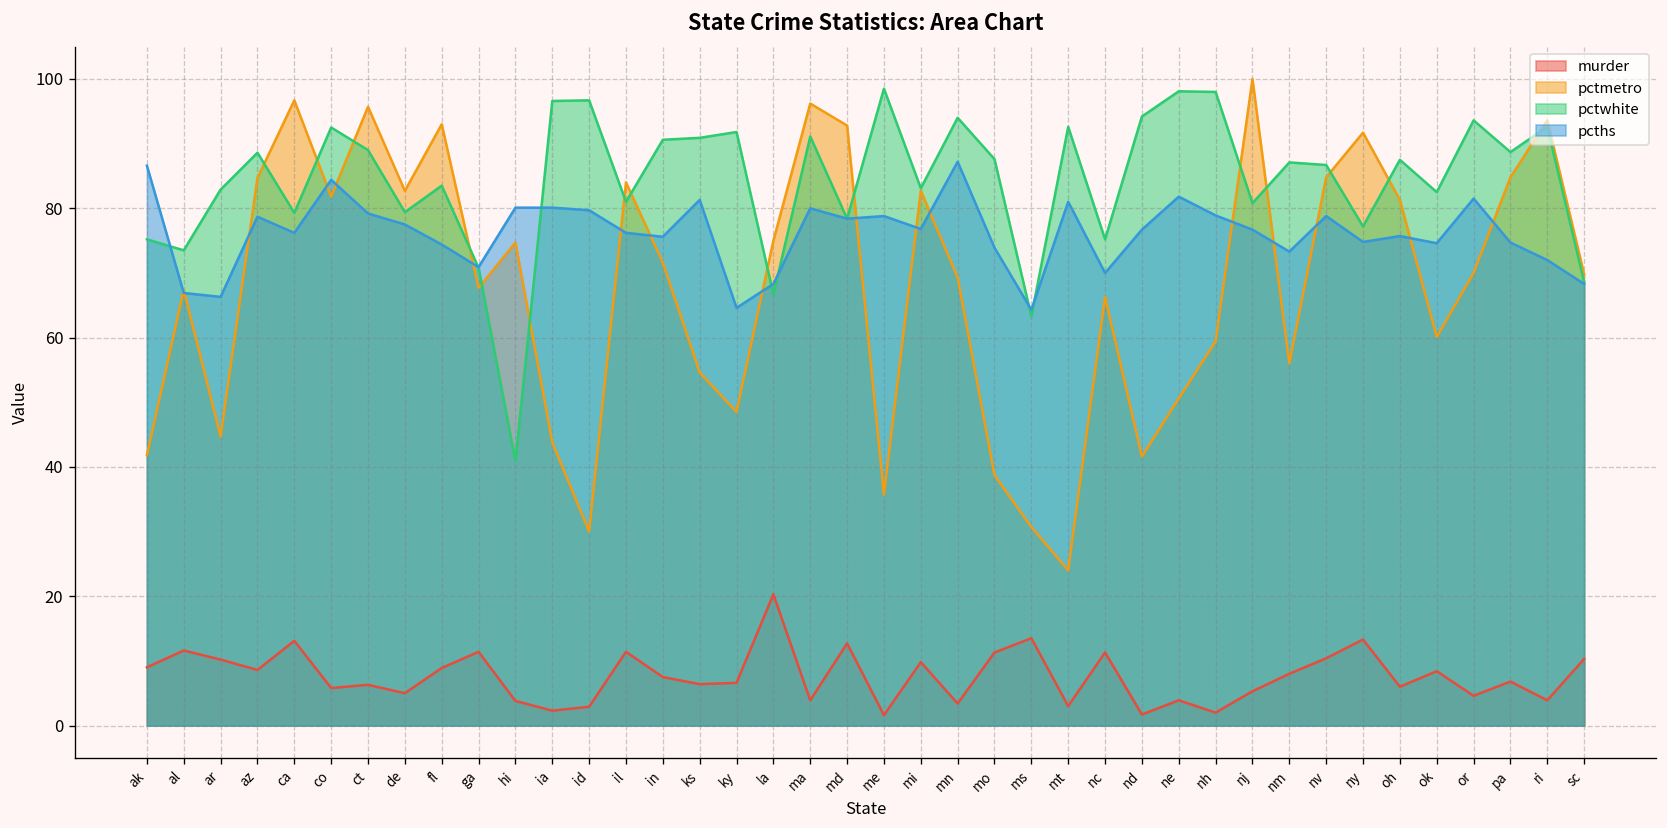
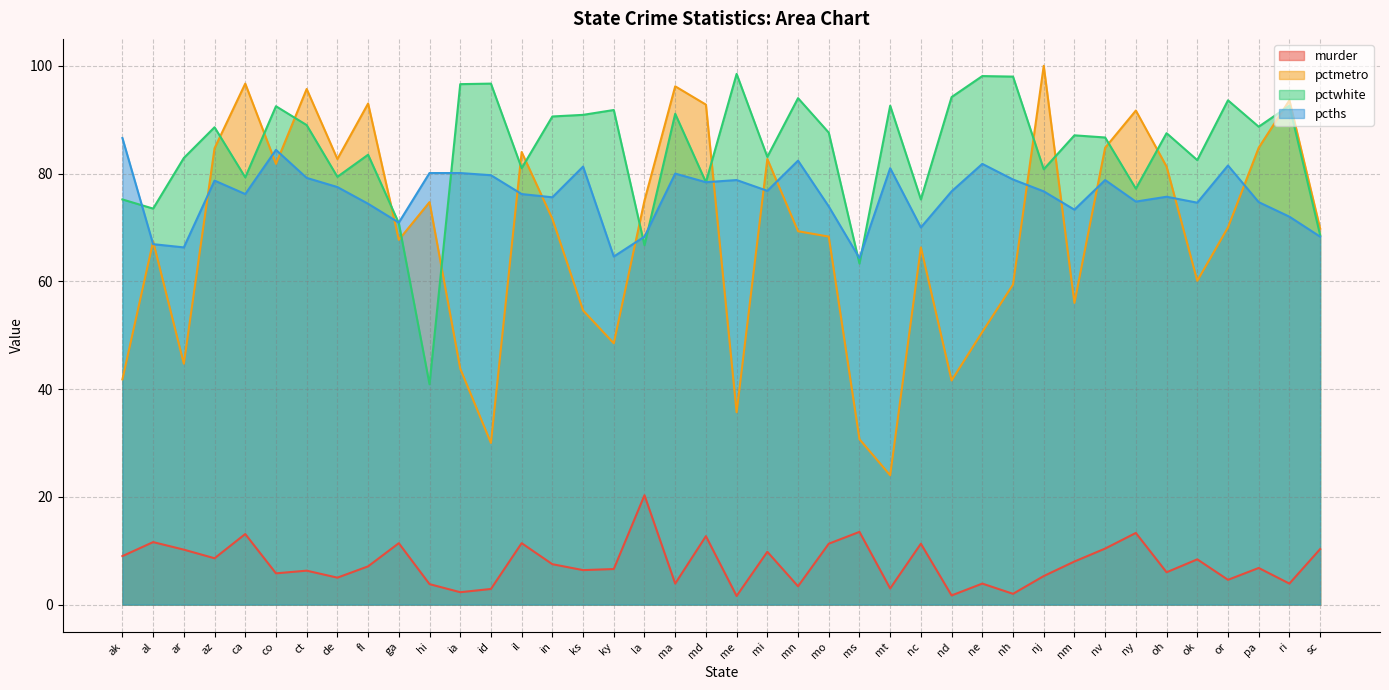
  {
    "murder": {
      "ak": 9,
      "al": 12,
      "ar": 10,
      "az": 9,
      "ca": 13,
      "co": 6,
      "ct": 6,
      "de": 5,
-     "fl": 9,
+     "fl": 7,
      "ga": 11,
      "hi": 4,
      "ia": 2,
      "id": 3,
      "il": 11,
      "in": 8,
      "ks": 6,
      "ky": 7,
      "la": 20,
      "ma": 4,
      "md": 13,
      "me": 2,
      "mi": 10,
      "mn": 3,
      "mo": 11,
      "ms": 14,
      "mt": 3,
      "nc": 11,
      "nd": 2,
      "ne": 4,
      "nh": 2,
      "nj": 5,
      "nm": 8,
      "nv": 10,
      "ny": 13,
      "oh": 6,
      "ok": 8,
      "or": 5,
      "pa": 7,
      "ri": 4,
      "sc": 10
    },
    "pctmetro": {
      "ak": 42,
      "al": 67,
      "ar": 45,
      "az": 85,
      "ca": 97,
      "co": 82,
      "ct": 96,
      "de": 83,
      "fl": 93,
      "ga": 68,
      "hi": 75,
      "ia": 44,
      "id": 30,
      "il": 84,
      "in": 72,
      "ks": 55,
      "ky": 49,
      "la": 75,
      "ma": 96,
      "md": 93,
      "me": 36,
      "mn": 69,
-     "mo": 39,
+     "mo": 68,
      "ms": 31,
      "mt": 24,
      "nc": 66,
      "nd": 42,
      "ne": 51,
      "nh": 59,
      "nj": 100,
      "nm": 56,
      "nv": 85,
      "ny": 92,
      "oh": 81,
      "ok": 60,
      "or": 70,
      "pa": 85,
      "sc": 70
    },
    "pctwhite": {
      "ak": 75,
      "al": 74,
      "ar": 83,
      "az": 89,
      "ca": 79,
      "co": 93,
      "ct": 89,
      "de": 79,
      "fl": 84,
      "hi": 41,
      "ia": 97,
      "id": 97,
      "il": 81,
      "in": 91,
      "ks": 91,
      "ky": 92,
      "la": 67,
      "ma": 91,
      "me": 99,
      "mn": 94,
      "mo": 88,
      "ms": 63,
      "mt": 93,
      "nc": 75,
      "nd": 94,
      "ne": 98,
      "nh": 98,
      "nj": 81,
      "nm": 87,
      "nv": 87,
      "ny": 77,
      "oh": 88,
      "ok": 83,
      "or": 94,
      "pa": 89
    },
    "pcths": {
      "ak": 87,
      "al": 67,
      "ar": 66,
      "az": 79,
      "ca": 76,
      "co": 84,
      "ct": 79,
      "de": 78,
      "fl": 74,
      "hi": 80,
      "ia": 80,
      "id": 80,
      "il": 76,
      "in": 76,
      "ks": 81,
      "ky": 65,
      "la": 68,
      "ma": 80,
      "me": 79,
      "mi": 77,
-     "mn": 87,
+     "mn": 82,
      "mo": 74,
      "ms": 64,
      "mt": 81,
      "nc": 70,
      "nd": 77,
      "ne": 82,
      "nh": 79,
      "nj": 77,
      "nm": 73,
      "nv": 79,
      "ny": 75,
      "oh": 76,
      "ok": 75,
      "or": 82,
      "pa": 75,
      "ri": 72
    }
  }
